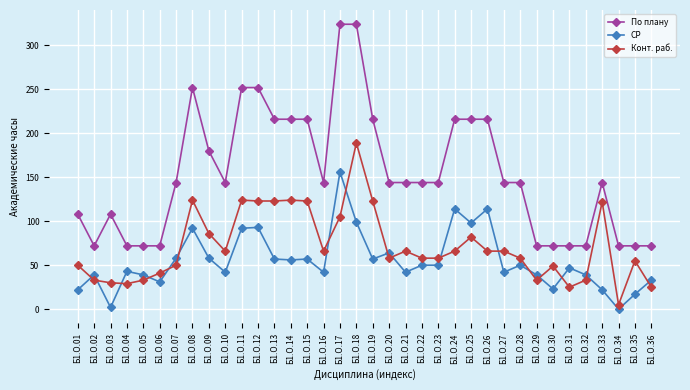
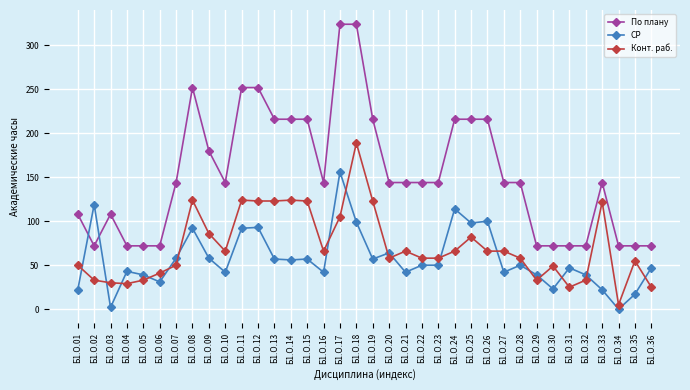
  {
    "По плану": {
      "Б1.О.01": 110,
      "Б1.О.02": 70,
      "Б1.О.03": 110,
      "Б1.О.04": 70,
      "Б1.О.05": 70,
      "Б1.О.06": 70,
      "Б1.О.07": 140,
      "Б1.О.08": 250,
      "Б1.О.09": 180,
      "Б1.О.10": 140,
      "Б1.О.11": 250,
      "Б1.О.12": 250,
      "Б1.О.13": 220,
      "Б1.О.14": 220,
      "Б1.О.15": 220,
      "Б1.О.16": 140,
      "Б1.О.17": 320,
      "Б1.О.18": 320,
      "Б1.О.19": 220,
      "Б1.О.20": 140,
      "Б1.О.21": 140,
      "Б1.О.22": 140,
      "Б1.О.23": 140,
      "Б1.О.24": 220,
      "Б1.О.25": 220,
      "Б1.О.26": 220,
      "Б1.О.27": 140,
      "Б1.О.28": 140,
      "Б1.О.29": 70,
      "Б1.О.30": 70,
      "Б1.О.31": 70,
      "Б1.О.32": 70,
      "Б1.О.33": 140,
      "Б1.О.34": 70,
      "Б1.О.35": 70,
      "Б1.О.36": 70
    },
    "СР": {
      "Б1.О.01": 20,
-     "Б1.О.02": 40,
+     "Б1.О.02": 120,
      "Б1.О.03": 0,
      "Б1.О.04": 40,
      "Б1.О.05": 40,
      "Б1.О.06": 30,
      "Б1.О.07": 60,
      "Б1.О.08": 90,
      "Б1.О.09": 60,
      "Б1.О.10": 40,
      "Б1.О.11": 90,
      "Б1.О.12": 90,
      "Б1.О.13": 60,
      "Б1.О.14": 60,
      "Б1.О.15": 60,
      "Б1.О.16": 40,
      "Б1.О.17": 160,
      "Б1.О.18": 100,
      "Б1.О.19": 60,
      "Б1.О.20": 60,
      "Б1.О.21": 40,
      "Б1.О.22": 50,
      "Б1.О.23": 50,
      "Б1.О.24": 110,
      "Б1.О.25": 100,
-     "Б1.О.26": 110,
+     "Б1.О.26": 100,
      "Б1.О.27": 40,
      "Б1.О.28": 50,
      "Б1.О.29": 40,
      "Б1.О.30": 20,
      "Б1.О.31": 50,
      "Б1.О.32": 40,
      "Б1.О.33": 20,
      "Б1.О.34": 0,
      "Б1.О.35": 20,
-     "Б1.О.36": 30
+     "Б1.О.36": 50
    },
    "Конт. раб.": {
      "Б1.О.01": 50,
      "Б1.О.02": 30,
      "Б1.О.03": 30,
      "Б1.О.04": 30,
      "Б1.О.05": 30,
      "Б1.О.06": 40,
      "Б1.О.07": 50,
      "Б1.О.08": 120,
      "Б1.О.09": 90,
      "Б1.О.10": 70,
      "Б1.О.11": 120,
      "Б1.О.12": 120,
      "Б1.О.13": 120,
      "Б1.О.14": 120,
      "Б1.О.15": 120,
      "Б1.О.16": 70,
      "Б1.О.17": 110,
      "Б1.О.18": 190,
      "Б1.О.19": 120,
      "Б1.О.20": 60,
      "Б1.О.21": 70,
      "Б1.О.22": 60,
      "Б1.О.23": 60,
      "Б1.О.24": 70,
      "Б1.О.25": 80,
      "Б1.О.26": 70,
      "Б1.О.27": 70,
      "Б1.О.28": 60,
      "Б1.О.29": 30,
      "Б1.О.30": 50,
      "Б1.О.31": 30,
      "Б1.О.32": 30,
      "Б1.О.33": 120,
      "Б1.О.34": 10,
      "Б1.О.35": 60,
      "Б1.О.36": 30
    }
  }
